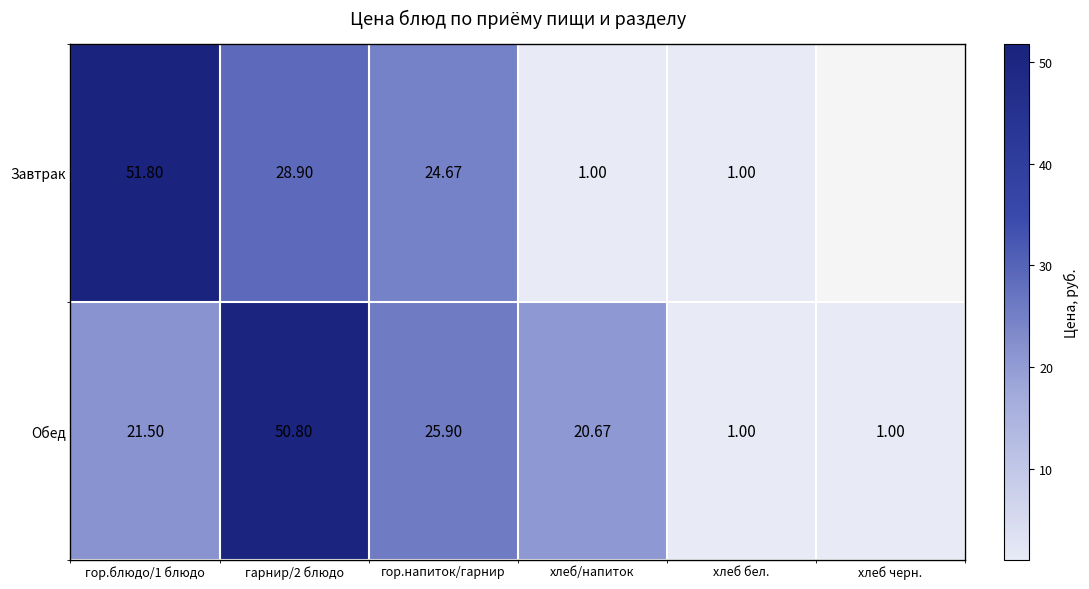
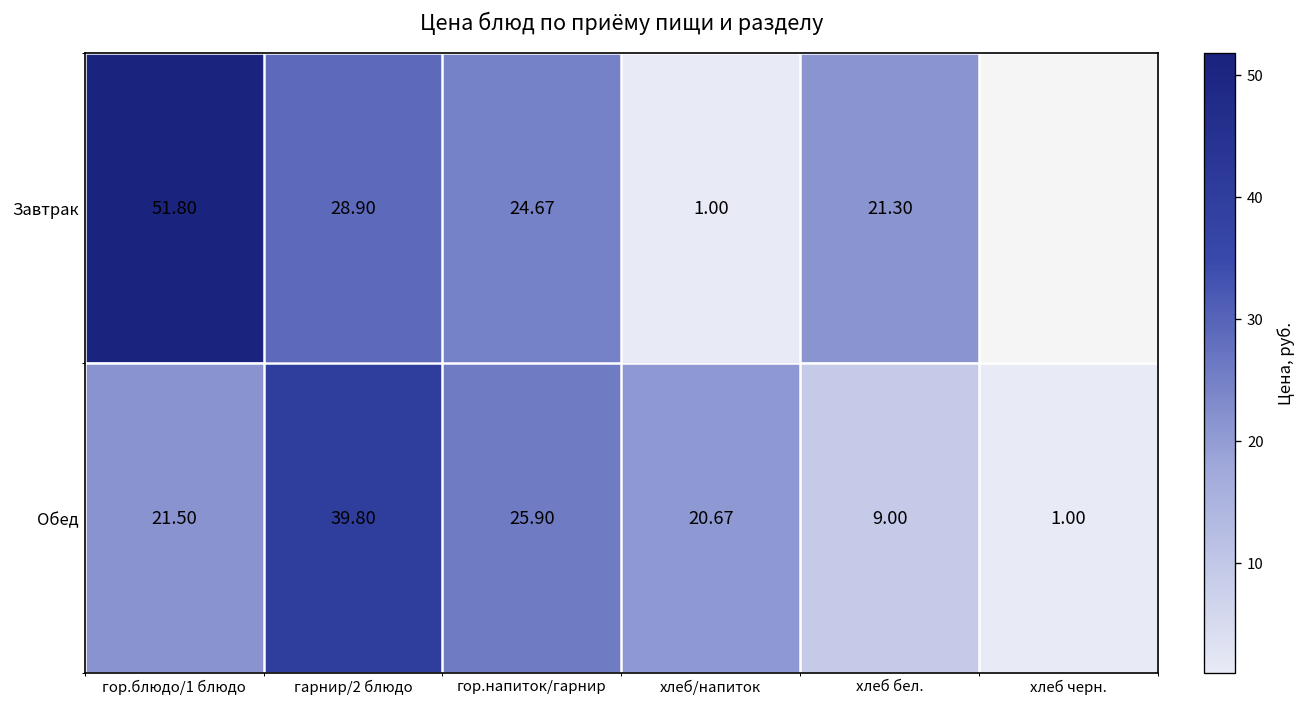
  {
    "Завтрак": {
      "гор.блюдо/1 блюдо": 51.80,
      "гарнир/2 блюдо": 28.90,
      "гор.напиток/гарнир": 24.67,
      "хлеб/напиток": 1.00,
-     "хлеб бел.": 1.00
+     "хлеб бел.": 21.30
    },
    "Обед": {
      "гор.блюдо/1 блюдо": 21.50,
-     "гарнир/2 блюдо": 50.80,
+     "гарнир/2 блюдо": 39.80,
      "гор.напиток/гарнир": 25.90,
      "хлеб/напиток": 20.67,
-     "хлеб бел.": 1.00,
+     "хлеб бел.": 9.00,
      "хлеб черн.": 1.00
    }
  }
